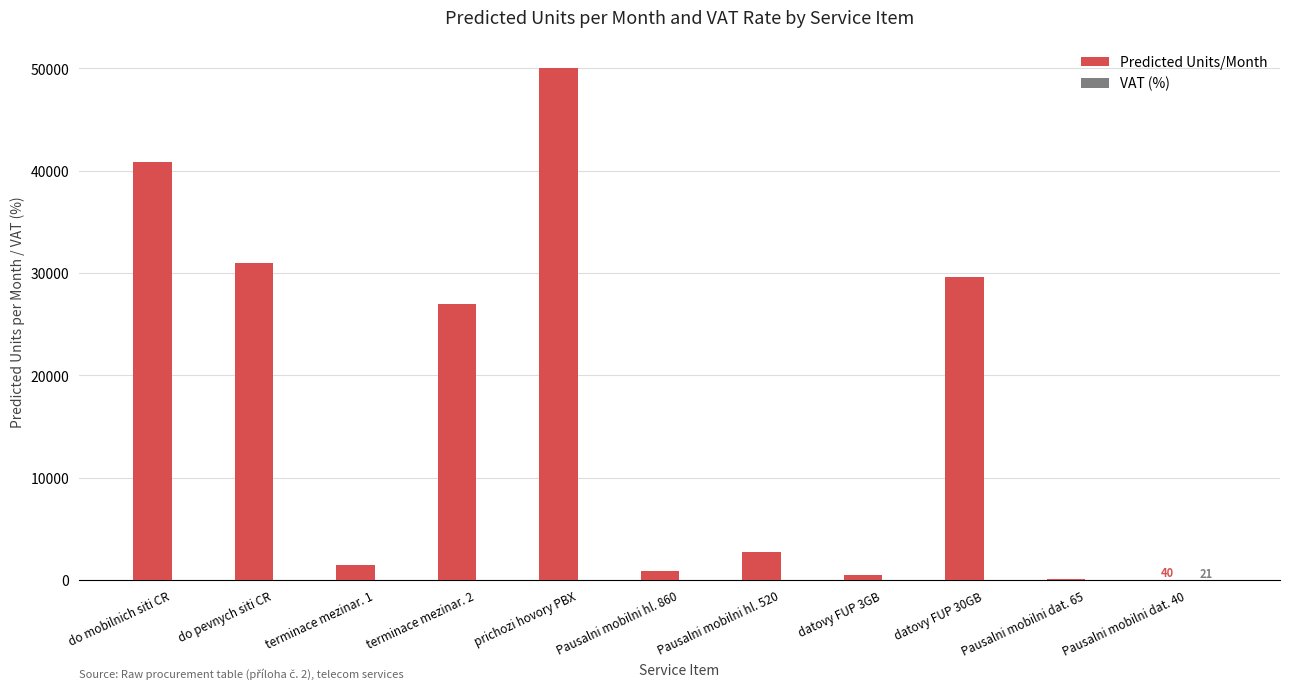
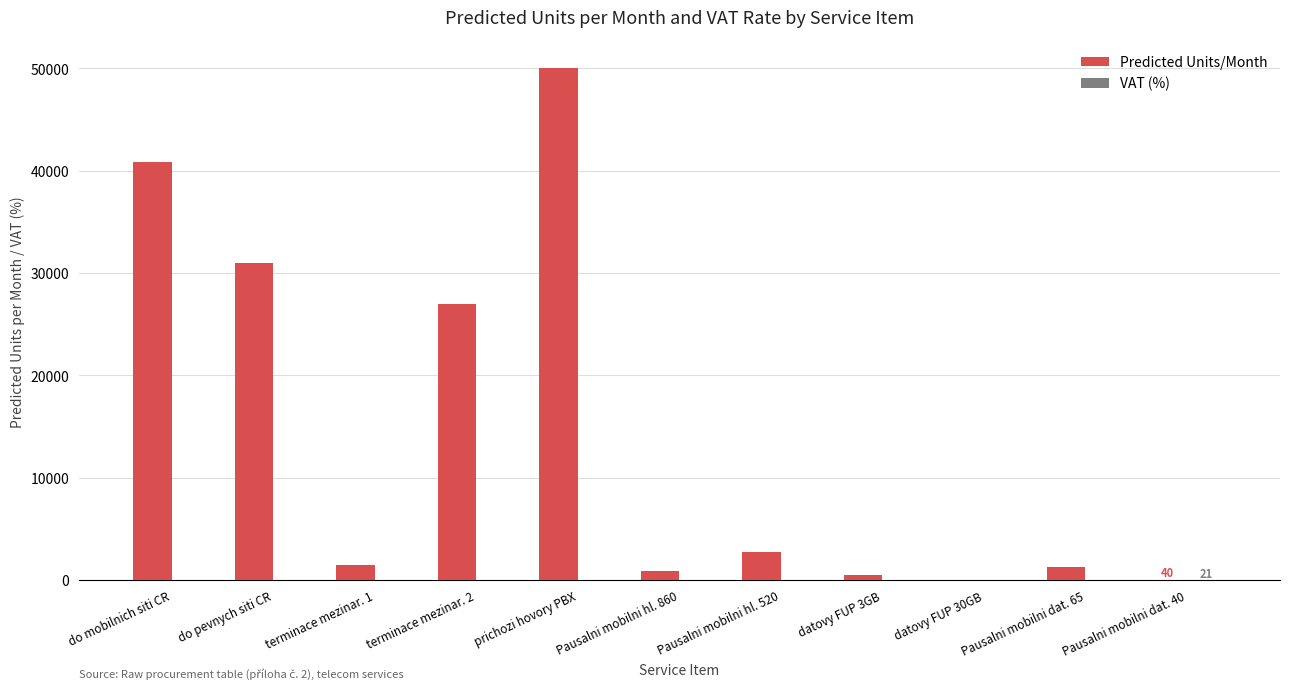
  {
    "Predicted Units/Month": {
      "do mobilnich siti CR": 40800,
      "do pevnych siti CR": 31000,
      "terminace mezinar. 1": 1500,
      "terminace mezinar. 2": 26900,
      "prichozi hovory PBX": 50000,
      "Pausalni mobilni hl. 860": 900,
      "Pausalni mobilni hl. 520": 2700,
      "datovy FUP 3GB": 500,
-     "datovy FUP 30GB": 29600,
-     "Pausalni mobilni dat. 65": 100
+     "datovy FUP 30GB": 100,
+     "Pausalni mobilni dat. 65": 1300
    },
    "VAT (%)": {
      "Pausalni mobilni dat. 40": 21
    }
  }
